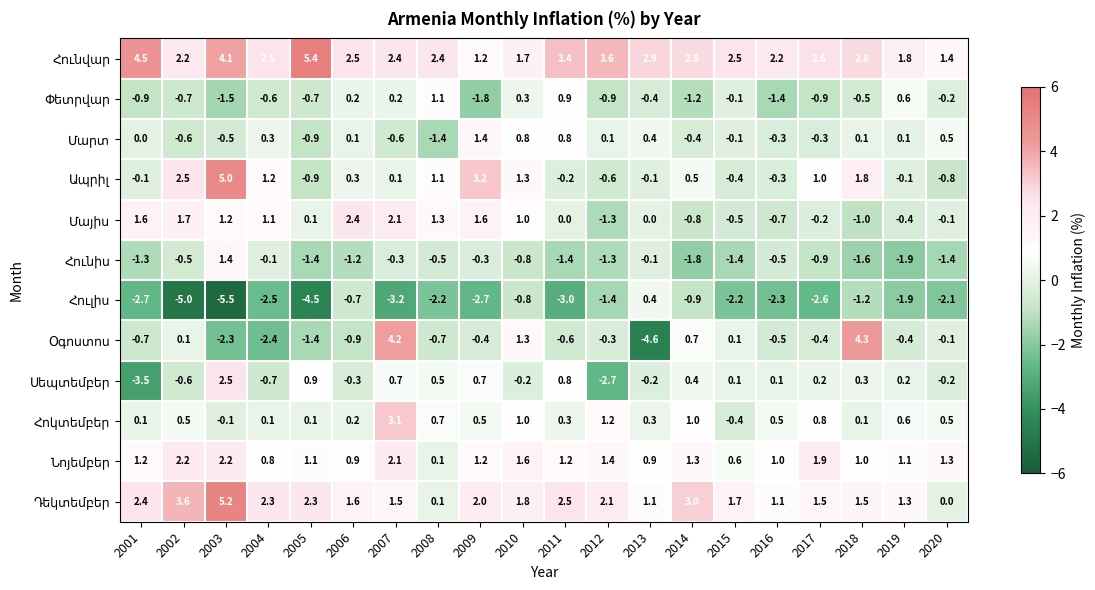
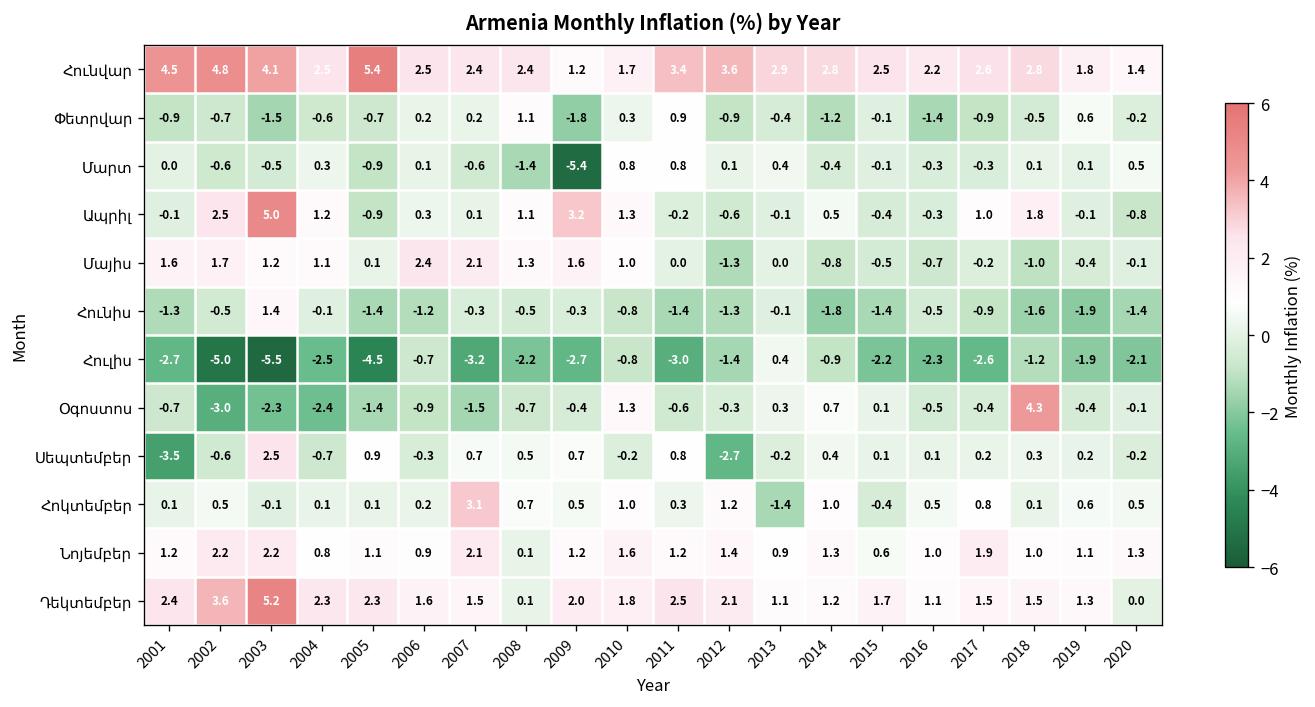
  {
    "Հունվար": {
      "2001": 4.5,
-     "2002": 2.2,
+     "2002": 4.8,
      "2003": 4.1,
      "2005": 5.4,
      "2006": 2.5,
      "2007": 2.4,
      "2008": 2.4,
      "2009": 1.2,
      "2010": 1.7,
      "2011": 3.4,
      "2012": 3.6,
      "2015": 2.5,
      "2016": 2.2,
      "2019": 1.8,
      "2020": 1.4
    },
    "Մարտ": {
      "2001": 0.0,
      "2002": -0.6,
      "2003": -0.5,
      "2004": 0.3,
      "2005": -0.9,
      "2006": 0.1,
      "2007": -0.6,
      "2008": -1.4,
-     "2009": 1.4,
+     "2009": -5.4,
      "2010": 0.8,
      "2011": 0.8,
      "2012": 0.1,
      "2013": 0.4,
      "2014": -0.4,
      "2015": -0.1,
      "2016": -0.3,
      "2017": -0.3,
      "2018": 0.1,
      "2019": 0.1,
      "2020": 0.5
    },
    "Օգոստոս": {
      "2001": -0.7,
-     "2002": 0.1,
+     "2002": -3.0,
      "2003": -2.3,
      "2004": -2.4,
      "2005": -1.4,
      "2006": -0.9,
-     "2007": 4.2,
+     "2007": -1.5,
      "2008": -0.7,
      "2009": -0.4,
      "2010": 1.3,
      "2011": -0.6,
      "2012": -0.3,
-     "2013": -4.6,
+     "2013": 0.3,
      "2014": 0.7,
      "2015": 0.1,
      "2016": -0.5,
      "2017": -0.4,
      "2018": 4.3,
      "2019": -0.4,
      "2020": -0.1
    },
    "Հոկտեմբեր": {
      "2001": 0.1,
      "2002": 0.5,
      "2003": -0.1,
      "2004": 0.1,
      "2005": 0.1,
      "2006": 0.2,
      "2007": 3.1,
      "2008": 0.7,
      "2009": 0.5,
      "2010": 1.0,
      "2011": 0.3,
      "2012": 1.2,
-     "2013": 0.3,
+     "2013": -1.4,
      "2014": 1.0,
      "2015": -0.4,
      "2016": 0.5,
      "2017": 0.8,
      "2018": 0.1,
      "2019": 0.6,
      "2020": 0.5
    },
    "Դեկտեմբեր": {
      "2001": 2.4,
      "2002": 3.6,
      "2003": 5.2,
      "2004": 2.3,
      "2005": 2.3,
      "2006": 1.6,
      "2007": 1.5,
      "2008": 0.1,
      "2009": 2.0,
      "2010": 1.8,
      "2011": 2.5,
      "2012": 2.1,
      "2013": 1.1,
-     "2014": 3.0,
+     "2014": 1.2,
      "2015": 1.7,
      "2016": 1.1,
      "2017": 1.5,
      "2018": 1.5,
      "2019": 1.3,
      "2020": 0.0
    }
  }
